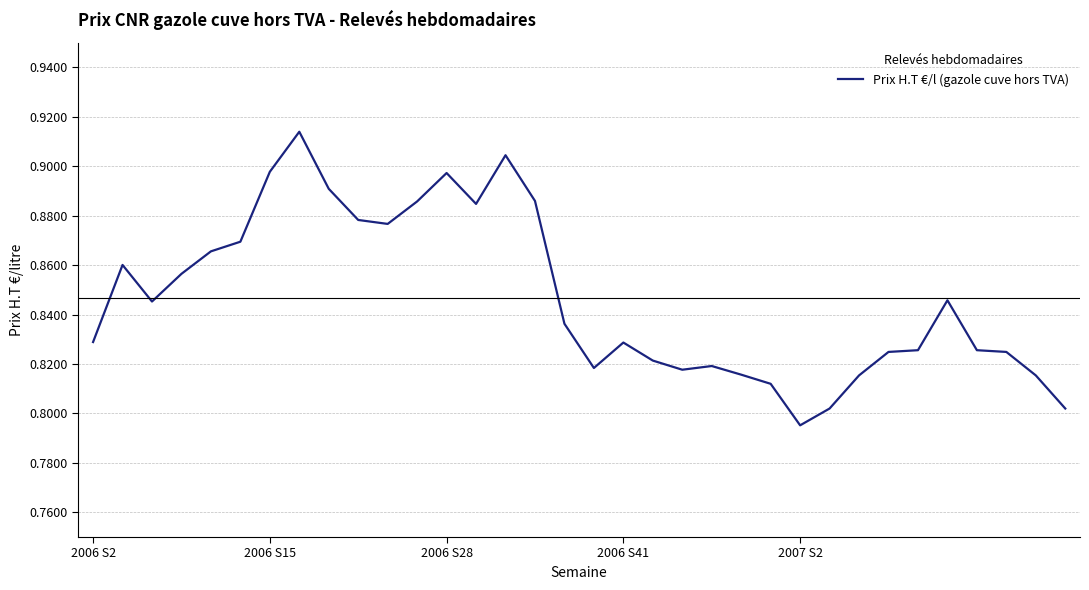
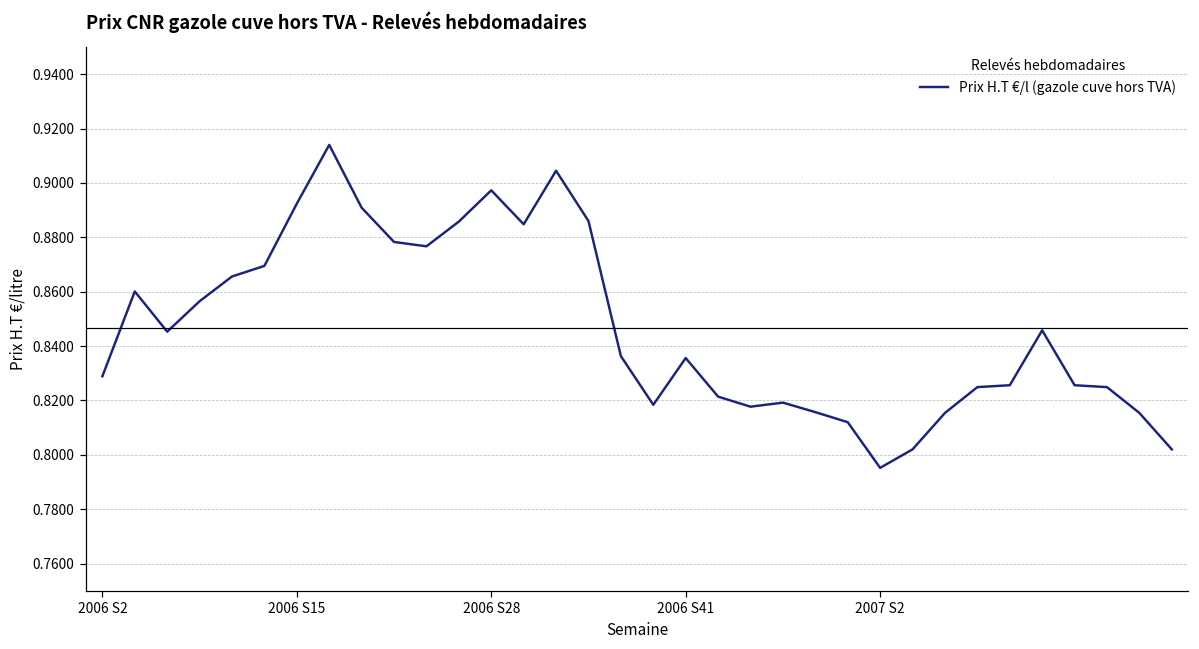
  {
    "2006 S2": 0.829,
-   "2006 S15": 0.898,
+   "2006 S15": 0.892,
    "2006 S28": 0.897,
-   "2006 S41": 0.829,
+   "2006 S41": 0.836,
    "2007 S2": 0.795
  }
